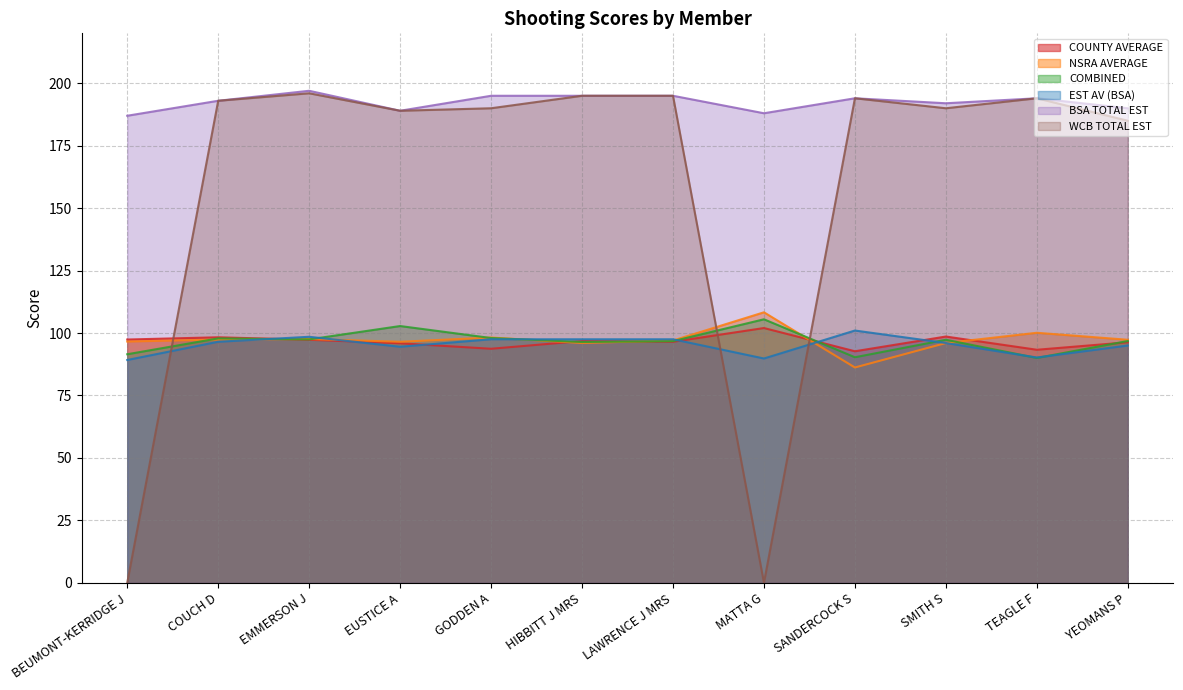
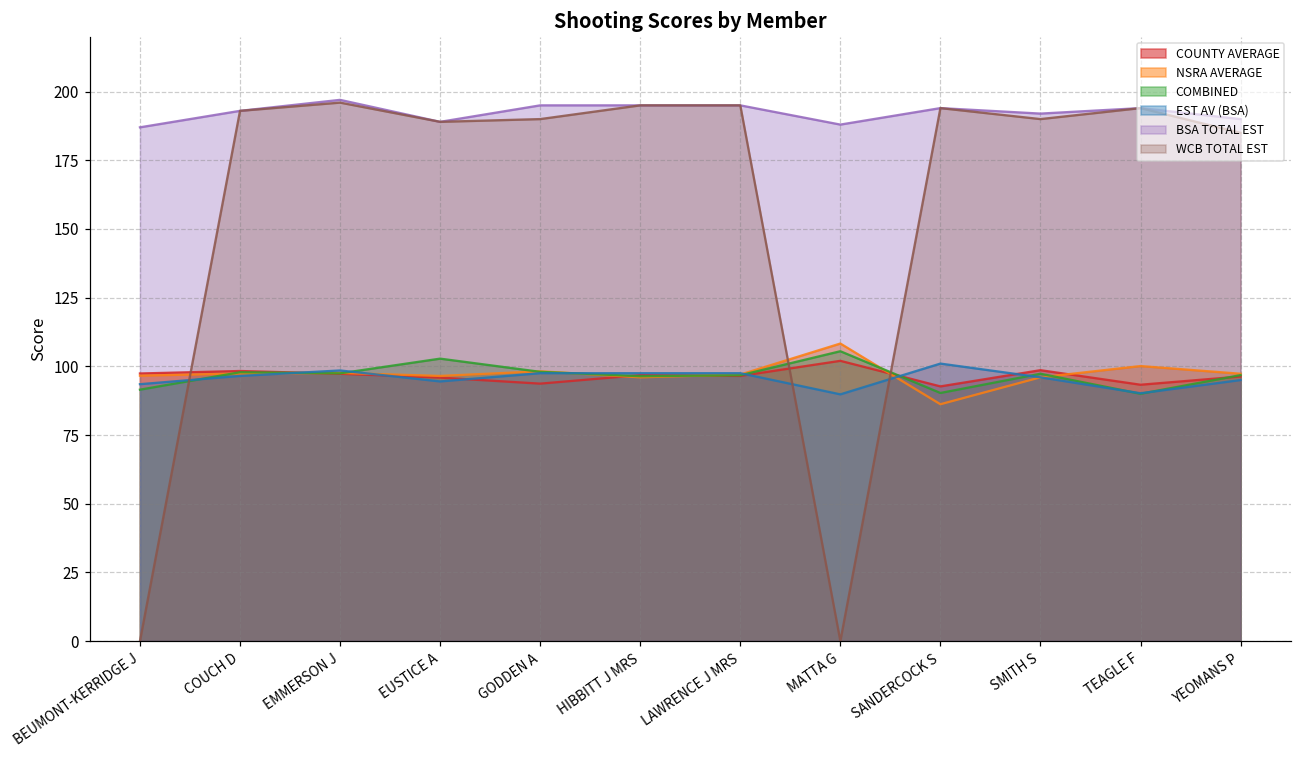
  {
    "COUNTY AVERAGE": {
      "GODDEN A": 94,
      "MATTA G": 102,
      "SANDERCOCK S": 93,
      "SMITH S": 99,
      "TEAGLE F": 93
    },
    "NSRA AVERAGE": {
      "MATTA G": 108,
      "SANDERCOCK S": 86,
      "TEAGLE F": 100
    },
    "COMBINED": {
      "BEUMONT-KERRIDGE J": 92,
      "EUSTICE A": 103,
      "MATTA G": 106,
      "SANDERCOCK S": 90,
      "SMITH S": 97
    },
    "EST AV (BSA)": {
-     "BEUMONT-KERRIDGE J": 89,
+     "BEUMONT-KERRIDGE J": 94,
      "EUSTICE A": 95,
      "MATTA G": 90,
      "SANDERCOCK S": 101,
      "YEOMANS P": 95
    }
  }
